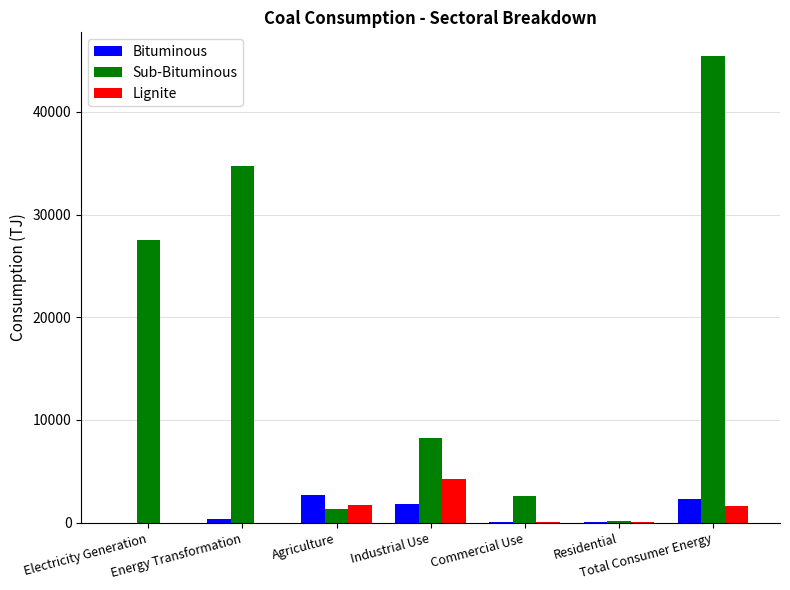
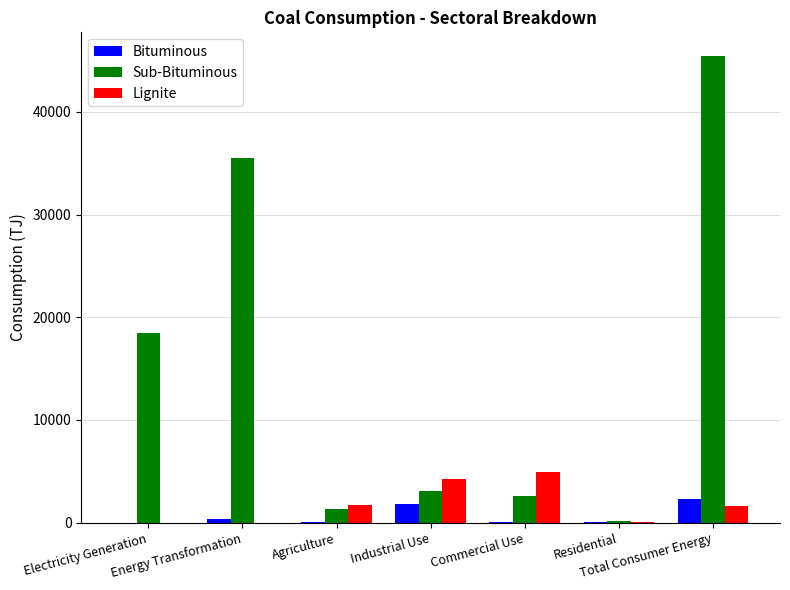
  {
    "Bituminous": {
      "Electricity Generation": 0,
      "Energy Transformation": 300,
-     "Agriculture": 2700,
+     "Agriculture": 0,
      "Industrial Use": 1900,
      "Total Consumer Energy": 2300
    },
    "Sub-Bituminous": {
-     "Electricity Generation": 27600,
-     "Energy Transformation": 34700,
+     "Electricity Generation": 18500,
+     "Energy Transformation": 35500,
      "Agriculture": 1400,
-     "Industrial Use": 8200,
+     "Industrial Use": 3100,
      "Commercial Use": 2600,
      "Total Consumer Energy": 45500
    },
    "Lignite": {
      "Electricity Generation": 0,
      "Energy Transformation": 0,
      "Agriculture": 1700,
      "Industrial Use": 4300,
-     "Commercial Use": 100,
+     "Commercial Use": 4900,
      "Total Consumer Energy": 1600
    }
  }
